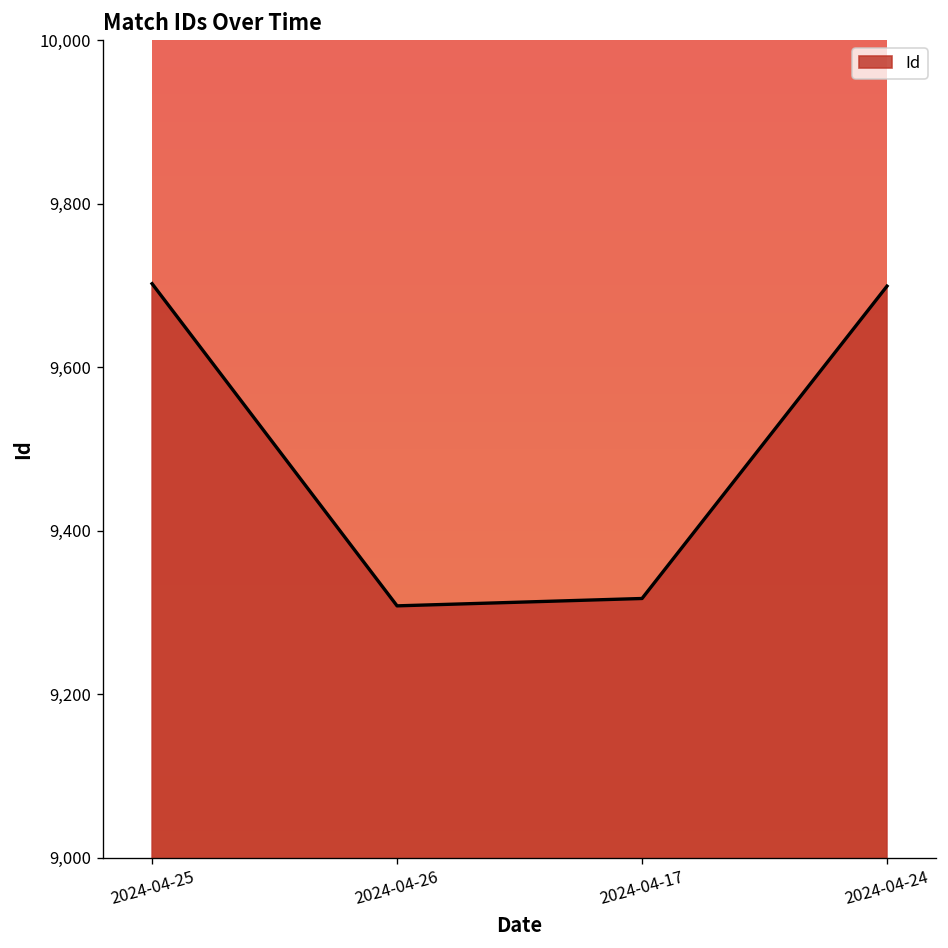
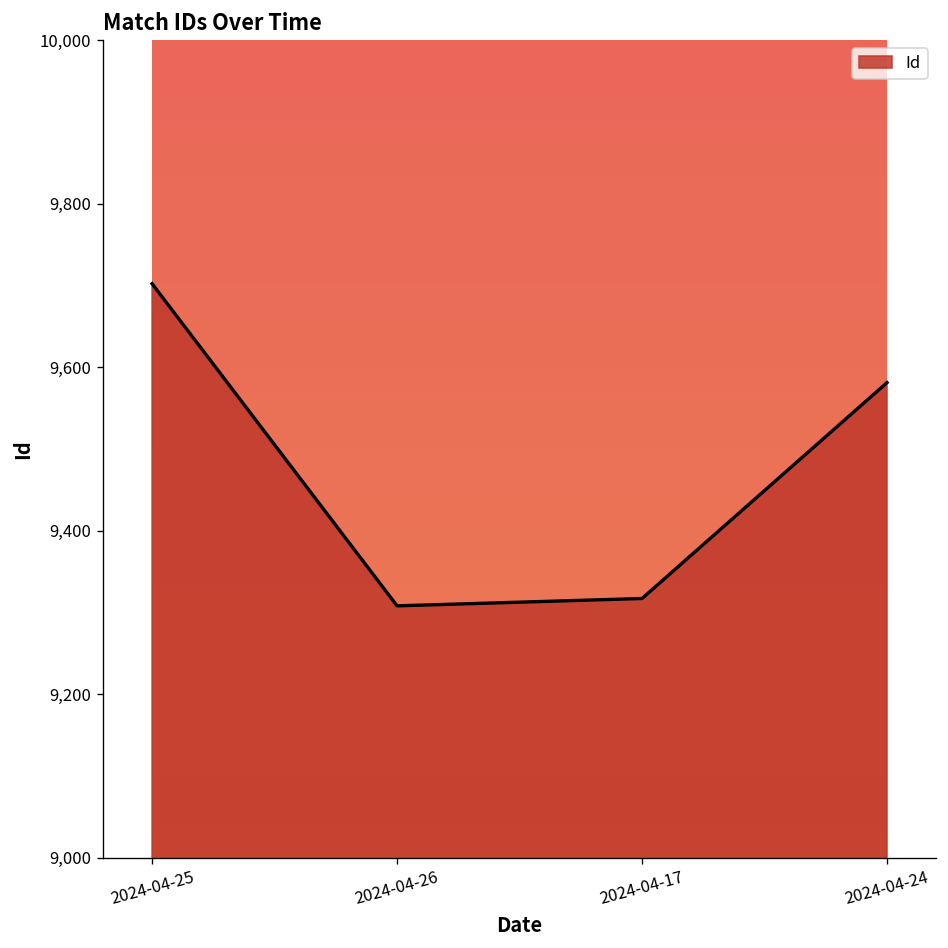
  {
    "2024-04-25": "9,700",
    "2024-04-26": "9,310",
    "2024-04-17": "9,320",
-   "2024-04-24": "9,700"
+   "2024-04-24": "9,580"
  }
